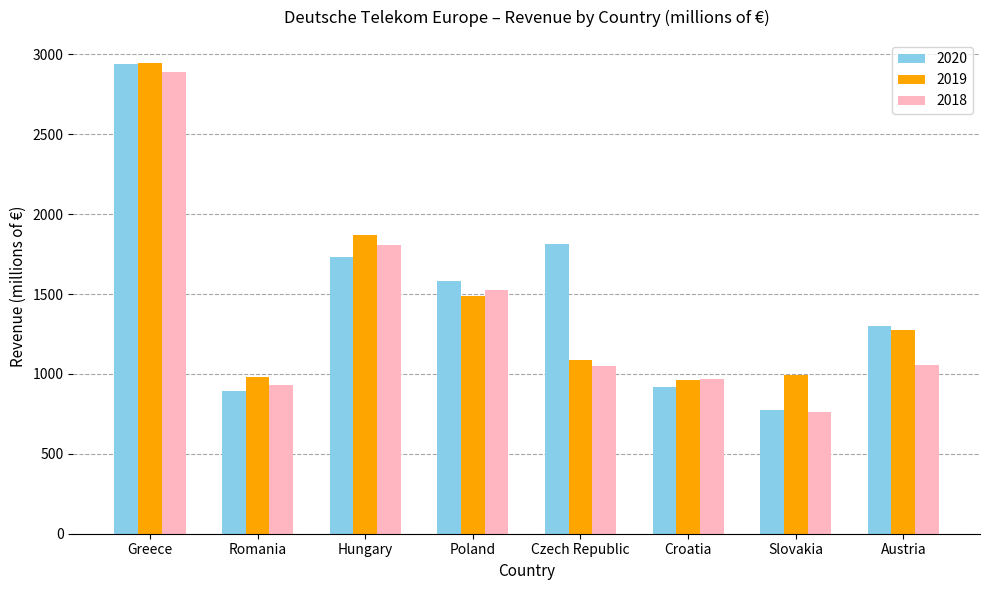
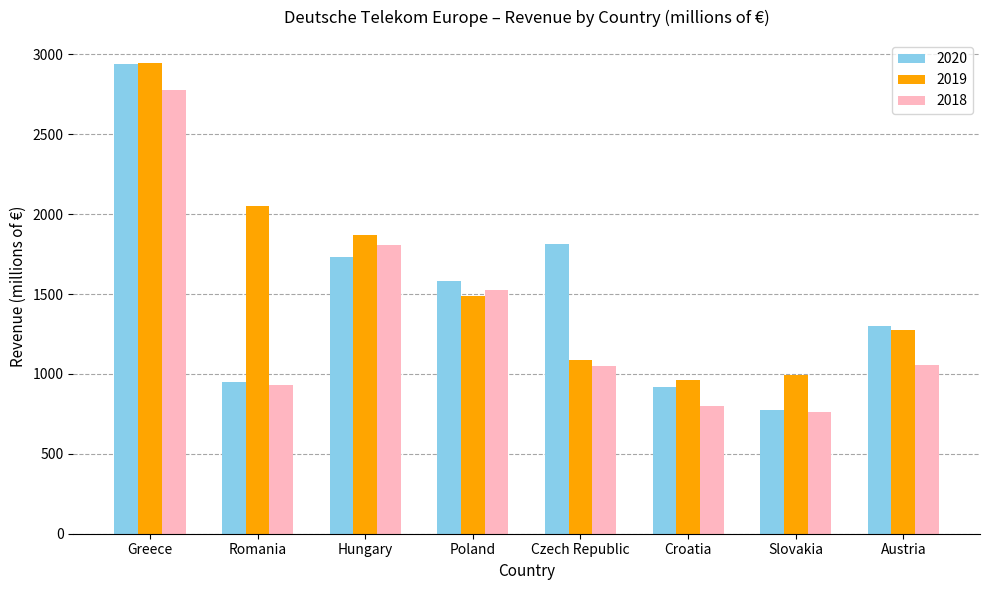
  {
    "2020": {
      "Greece": 2940,
-     "Romania": 890,
+     "Romania": 950,
      "Hungary": 1730,
      "Poland": 1580,
      "Czech Republic": 1820,
      "Croatia": 920,
      "Slovakia": 770,
      "Austria": 1300
    },
    "2019": {
      "Greece": 2940,
-     "Romania": 980,
+     "Romania": 2050,
      "Hungary": 1870,
      "Poland": 1490,
      "Czech Republic": 1090,
      "Croatia": 960,
      "Slovakia": 990,
      "Austria": 1280
    },
    "2018": {
-     "Greece": 2890,
+     "Greece": 2780,
      "Romania": 930,
      "Hungary": 1810,
      "Poland": 1530,
      "Czech Republic": 1050,
-     "Croatia": 970,
+     "Croatia": 800,
      "Slovakia": 760,
      "Austria": 1060
    }
  }
